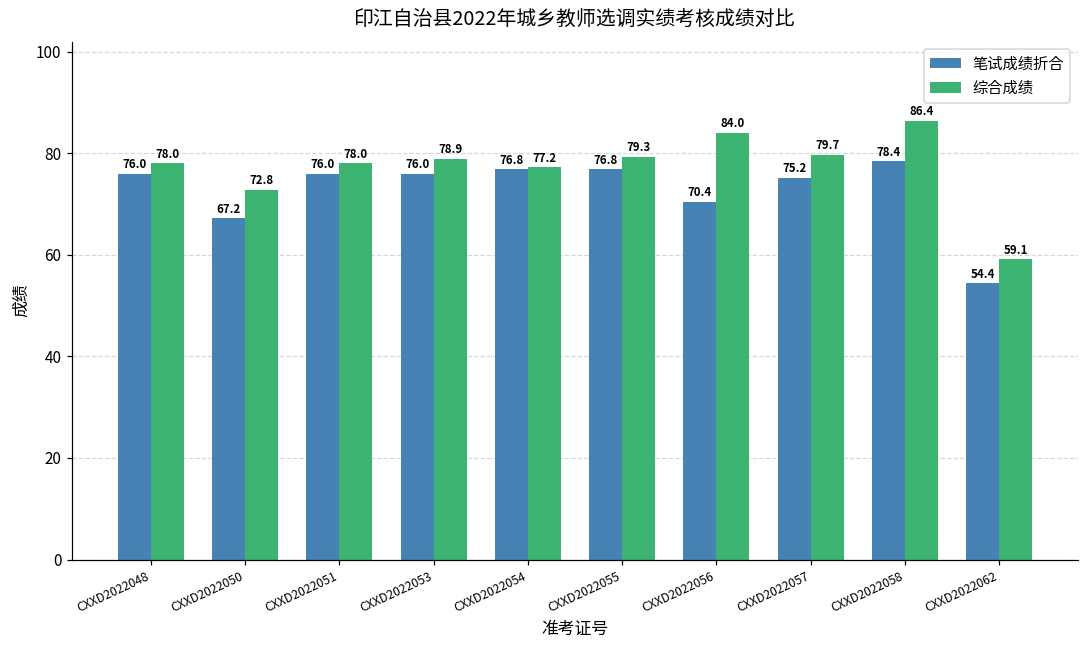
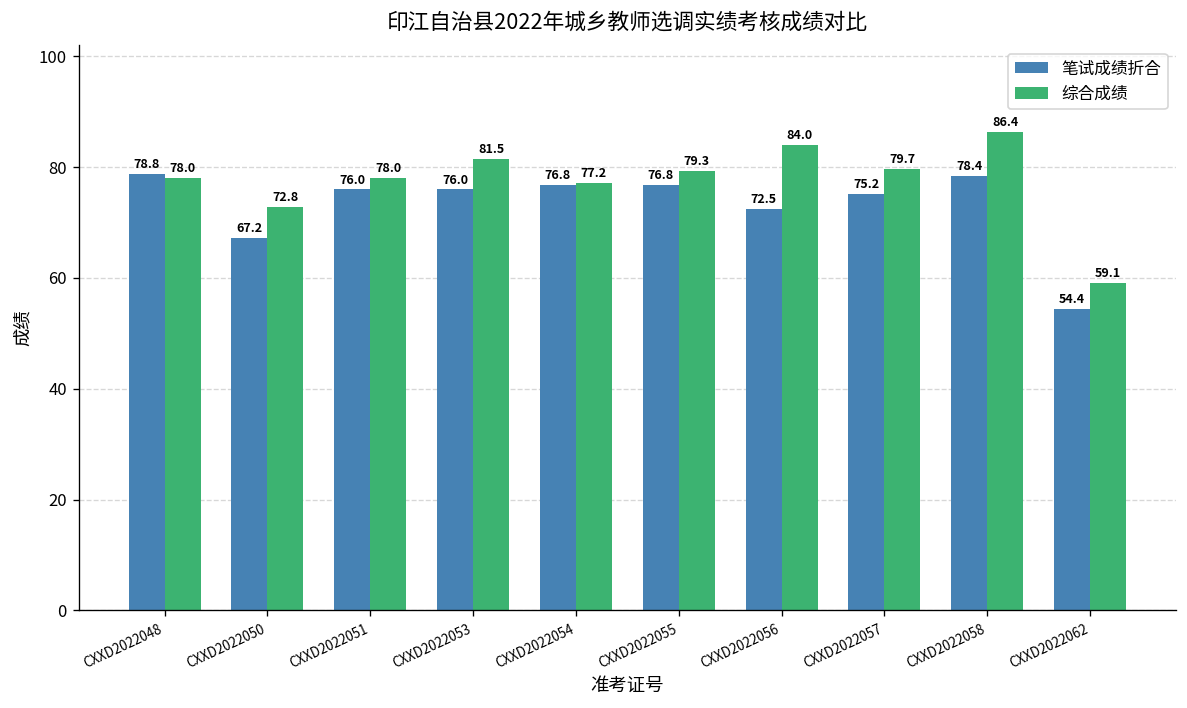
  {
    "笔试成绩折合": {
-     "CXXD2022048": 76.0,
+     "CXXD2022048": 78.8,
      "CXXD2022050": 67.2,
      "CXXD2022051": 76.0,
      "CXXD2022053": 76.0,
      "CXXD2022054": 76.8,
      "CXXD2022055": 76.8,
-     "CXXD2022056": 70.4,
+     "CXXD2022056": 72.5,
      "CXXD2022057": 75.2,
      "CXXD2022058": 78.4,
      "CXXD2022062": 54.4
    },
    "综合成绩": {
      "CXXD2022048": 78.0,
      "CXXD2022050": 72.8,
      "CXXD2022051": 78.0,
-     "CXXD2022053": 78.9,
+     "CXXD2022053": 81.5,
      "CXXD2022054": 77.2,
      "CXXD2022055": 79.3,
      "CXXD2022056": 84.0,
      "CXXD2022057": 79.7,
      "CXXD2022058": 86.4,
      "CXXD2022062": 59.1
    }
  }
